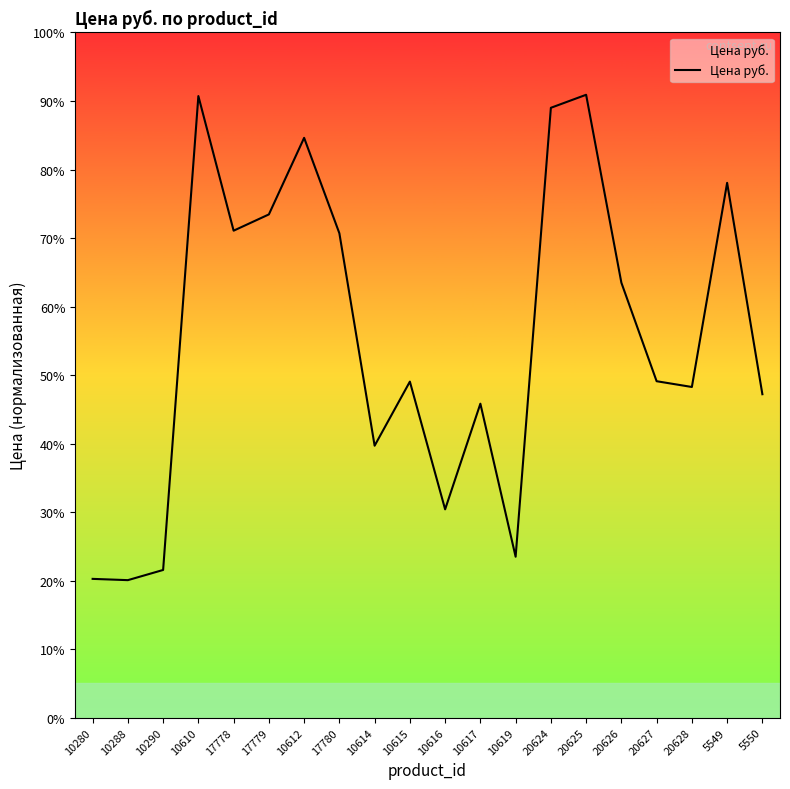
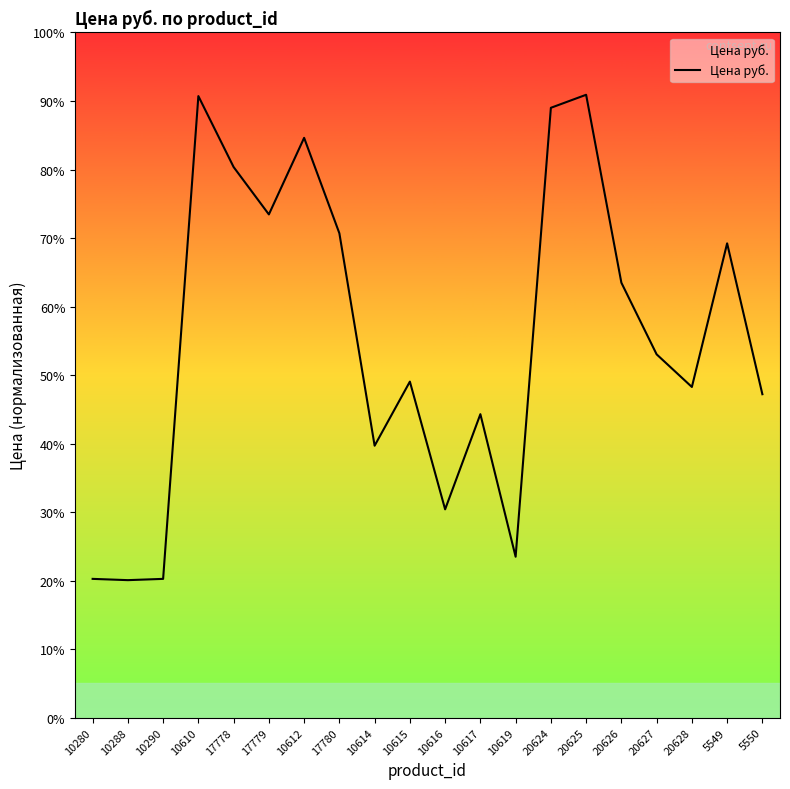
  {
    "10280": "20%",
    "10288": "20%",
-   "10290": "22%",
+   "10290": "20%",
    "10610": "91%",
-   "17778": "71%",
+   "17778": "80%",
    "17779": "73%",
    "10612": "85%",
    "17780": "71%",
    "10614": "40%",
    "10615": "49%",
    "10616": "30%",
-   "10617": "46%",
+   "10617": "44%",
    "10619": "23%",
    "20624": "89%",
    "20625": "91%",
    "20626": "63%",
-   "20627": "49%",
+   "20627": "53%",
    "20628": "48%",
-   "5549": "78%",
+   "5549": "69%",
    "5550": "47%"
  }
